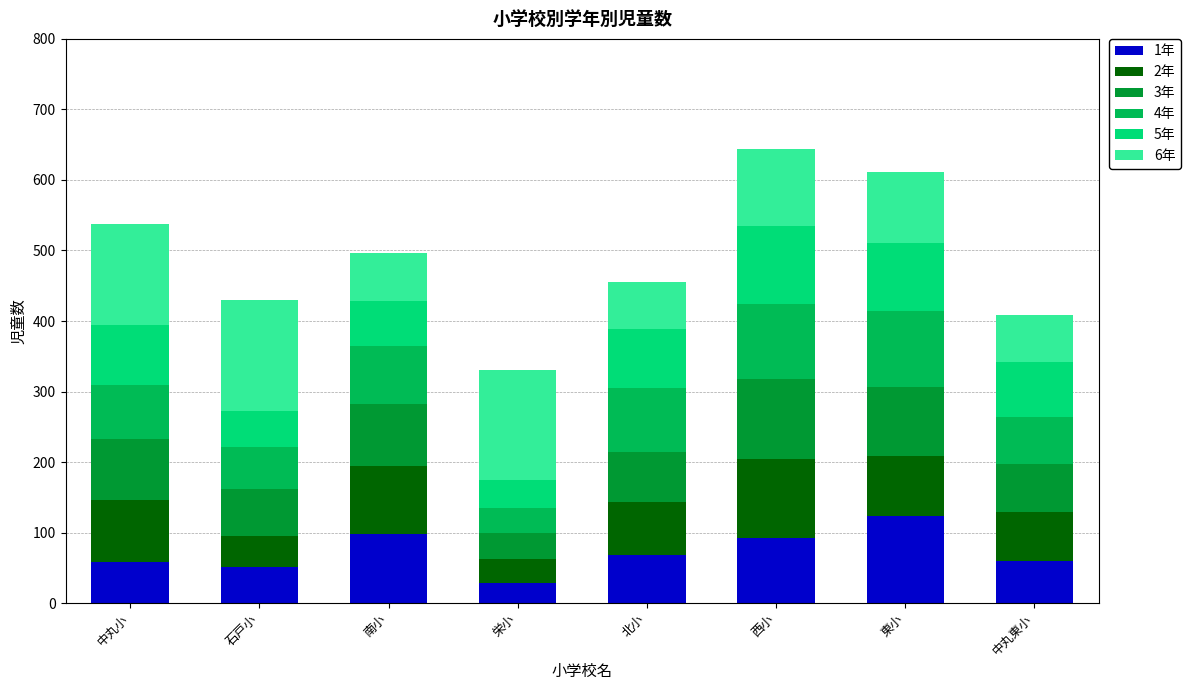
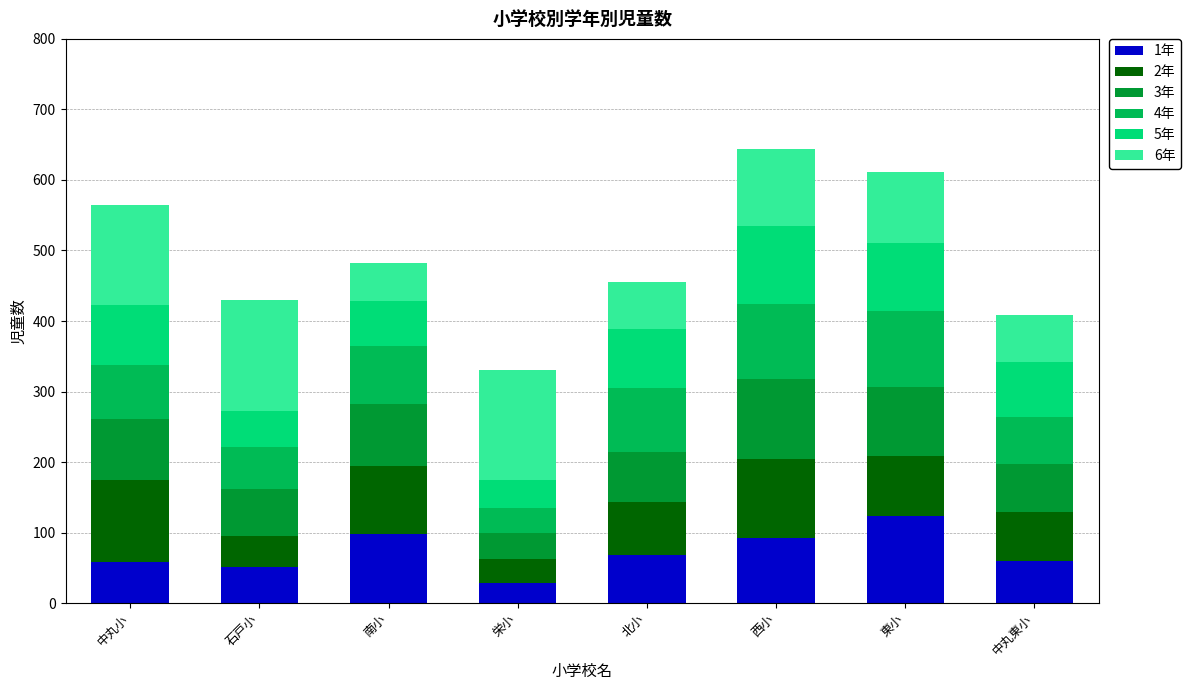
  {
    "1年": {
      "中丸小": 60,
      "石戸小": 50,
      "南小": 100,
      "栄小": 30,
      "北小": 70,
      "西小": 90,
      "東小": 120,
      "中丸東小": 60
    },
    "2年": {
-     "中丸小": 90,
+     "中丸小": 120,
      "石戸小": 40,
      "南小": 100,
      "栄小": 30,
      "北小": 80,
      "西小": 110,
      "東小": 80,
      "中丸東小": 70
    },
    "6年": {
      "中丸小": 140,
      "石戸小": 160,
-     "南小": 70,
+     "南小": 50,
      "栄小": 160,
      "北小": 70,
      "西小": 110,
      "東小": 100,
      "中丸東小": 70
    }
  }
